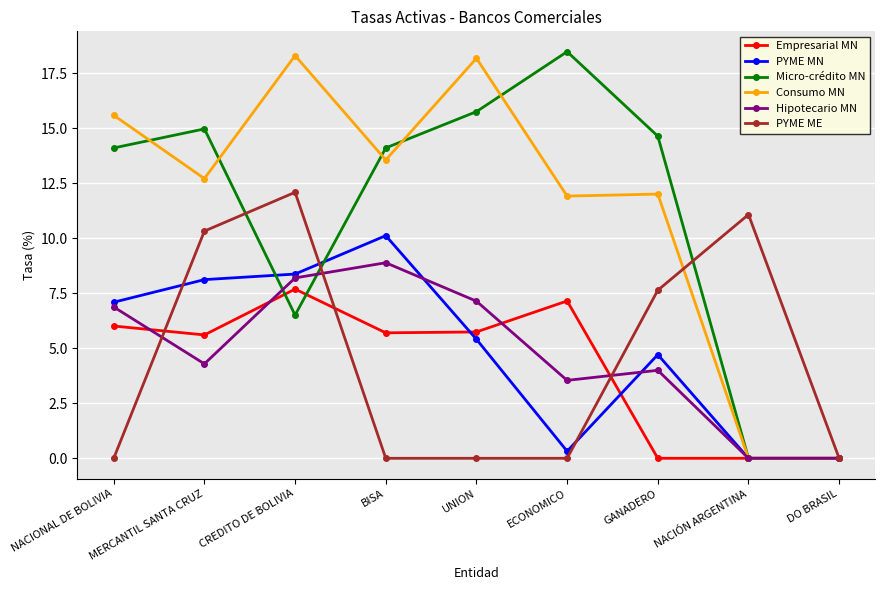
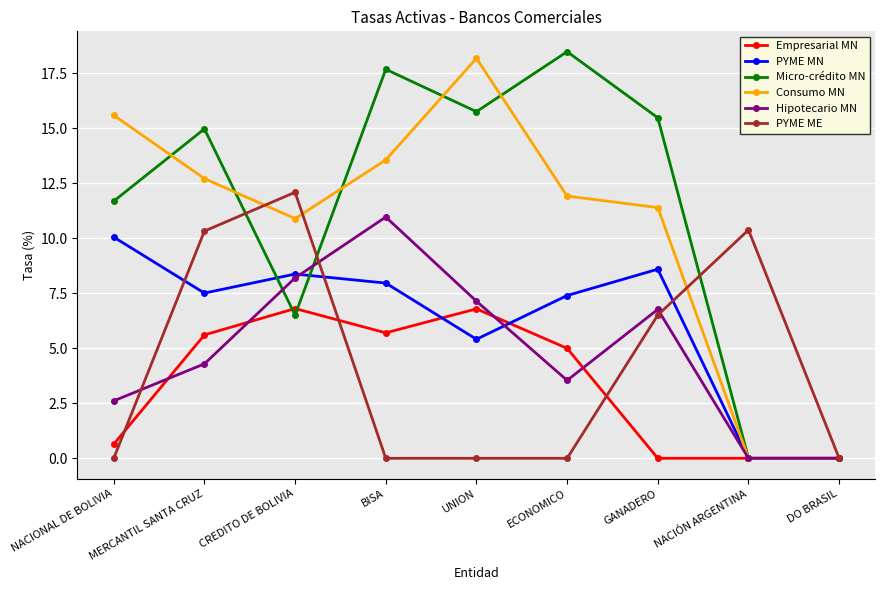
  {
    "Empresarial MN": {
-     "NACIONAL DE BOLIVIA": 6.0,
+     "NACIONAL DE BOLIVIA": 0.6,
      "MERCANTIL SANTA CRUZ": 5.6,
-     "CREDITO DE BOLIVIA": 7.7,
+     "CREDITO DE BOLIVIA": 6.8,
      "BISA": 5.7,
-     "UNION": 5.7,
-     "ECONOMICO": 7.2,
+     "UNION": 6.8,
+     "ECONOMICO": 5.0,
      "GANADERO": 0.0
    },
    "PYME MN": {
-     "NACIONAL DE BOLIVIA": 7.1,
-     "MERCANTIL SANTA CRUZ": 8.1,
+     "NACIONAL DE BOLIVIA": 10.1,
+     "MERCANTIL SANTA CRUZ": 7.5,
      "CREDITO DE BOLIVIA": 8.4,
-     "BISA": 10.1,
+     "BISA": 8.0,
      "UNION": 5.4,
-     "ECONOMICO": 0.3,
-     "GANADERO": 4.7
+     "ECONOMICO": 7.4,
+     "GANADERO": 8.6
    },
    "Micro-crédito MN": {
-     "NACIONAL DE BOLIVIA": 14.1,
+     "NACIONAL DE BOLIVIA": 11.7,
      "MERCANTIL SANTA CRUZ": 15.0,
      "CREDITO DE BOLIVIA": 6.5,
-     "BISA": 14.1,
+     "BISA": 17.7,
      "UNION": 15.8,
      "ECONOMICO": 18.5,
-     "GANADERO": 14.6
+     "GANADERO": 15.5
    },
    "Consumo MN": {
      "NACIONAL DE BOLIVIA": 15.6,
      "MERCANTIL SANTA CRUZ": 12.7,
-     "CREDITO DE BOLIVIA": 18.3,
+     "CREDITO DE BOLIVIA": 10.9,
      "BISA": 13.6,
      "UNION": 18.2,
      "ECONOMICO": 11.9,
-     "GANADERO": 12.0
+     "GANADERO": 11.4
    },
    "Hipotecario MN": {
-     "NACIONAL DE BOLIVIA": 6.9,
+     "NACIONAL DE BOLIVIA": 2.6,
      "MERCANTIL SANTA CRUZ": 4.3,
      "CREDITO DE BOLIVIA": 8.2,
-     "BISA": 8.9,
+     "BISA": 11.0,
      "UNION": 7.1,
      "ECONOMICO": 3.5,
-     "GANADERO": 4.0
+     "GANADERO": 6.8
    },
    "PYME ME": {
      "NACIONAL DE BOLIVIA": 0.0,
      "MERCANTIL SANTA CRUZ": 10.3,
      "CREDITO DE BOLIVIA": 12.1,
      "BISA": 0.0,
      "UNION": 0.0,
      "ECONOMICO": 0.0,
-     "GANADERO": 7.6,
-     "NACIÓN ARGENTINA": 11.1
+     "GANADERO": 6.5,
+     "NACIÓN ARGENTINA": 10.4
    }
  }
